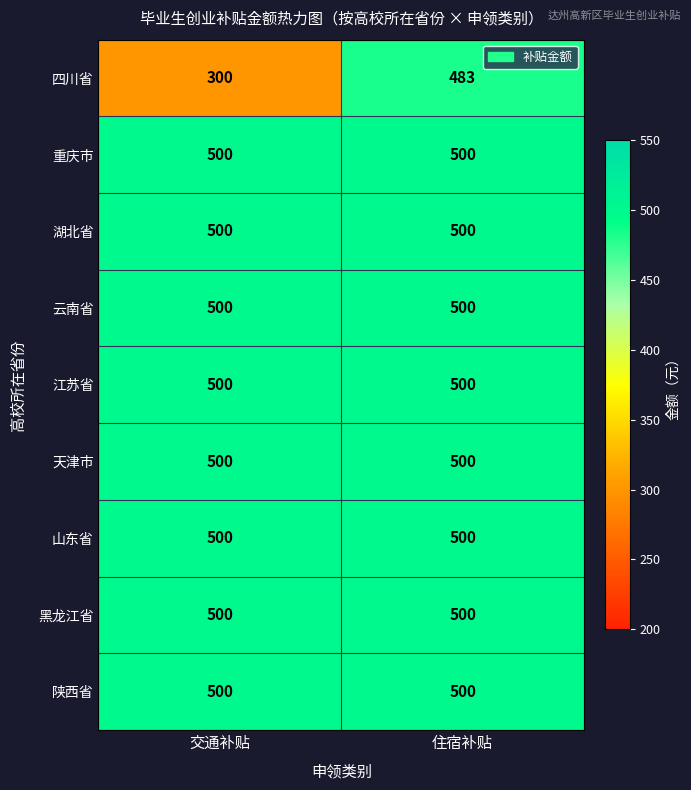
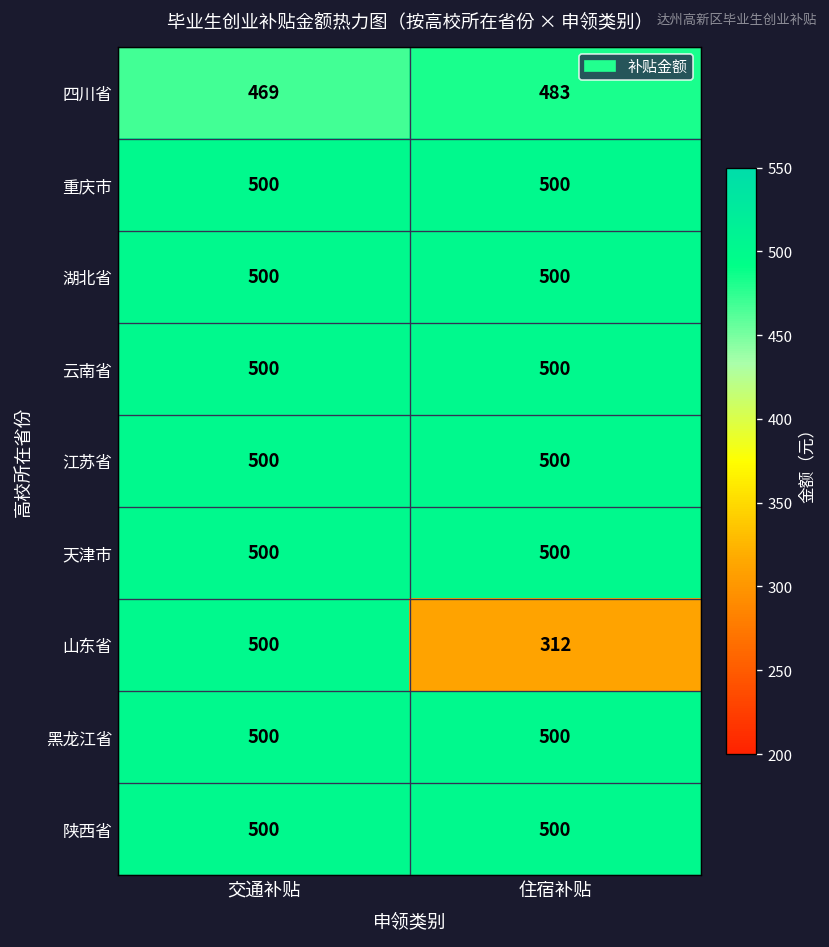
  {
    "四川省": {
-     "交通补贴": 300,
+     "交通补贴": 469,
      "住宿补贴": 483
    },
    "重庆市": {
      "交通补贴": 500,
      "住宿补贴": 500
    },
    "湖北省": {
      "交通补贴": 500,
      "住宿补贴": 500
    },
    "云南省": {
      "交通补贴": 500,
      "住宿补贴": 500
    },
    "江苏省": {
      "交通补贴": 500,
      "住宿补贴": 500
    },
    "天津市": {
      "交通补贴": 500,
      "住宿补贴": 500
    },
    "山东省": {
      "交通补贴": 500,
-     "住宿补贴": 500
+     "住宿补贴": 312
    },
    "黑龙江省": {
      "交通补贴": 500,
      "住宿补贴": 500
    },
    "陕西省": {
      "交通补贴": 500,
      "住宿补贴": 500
    }
  }
